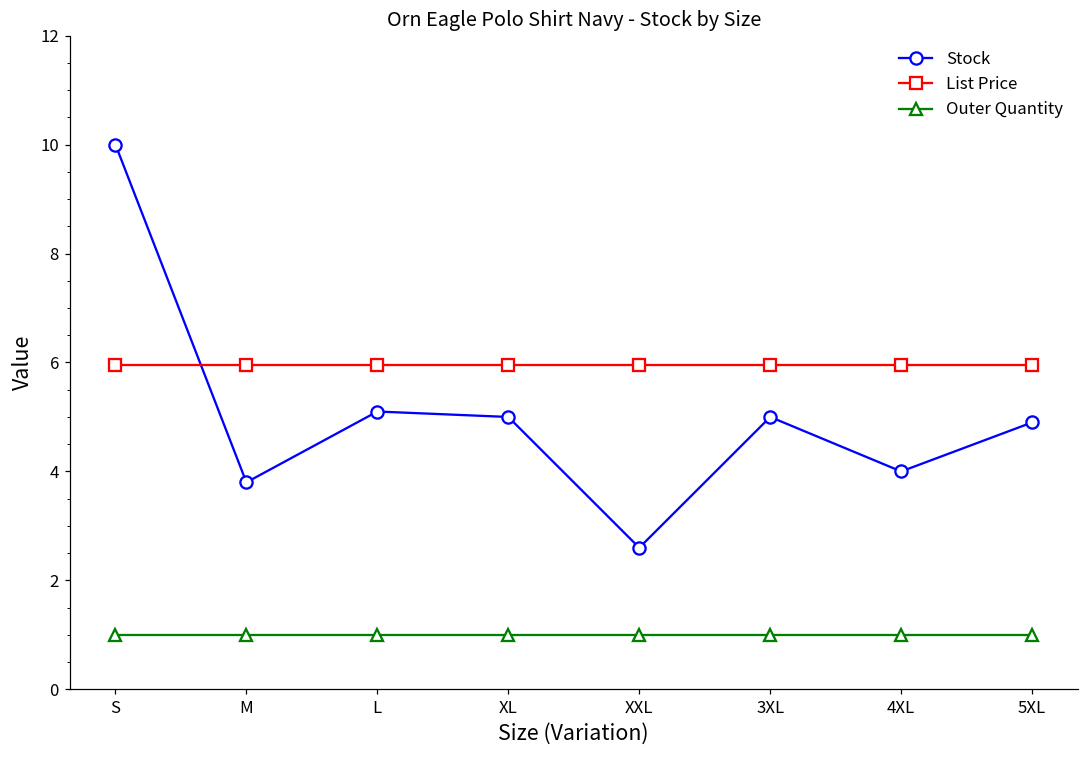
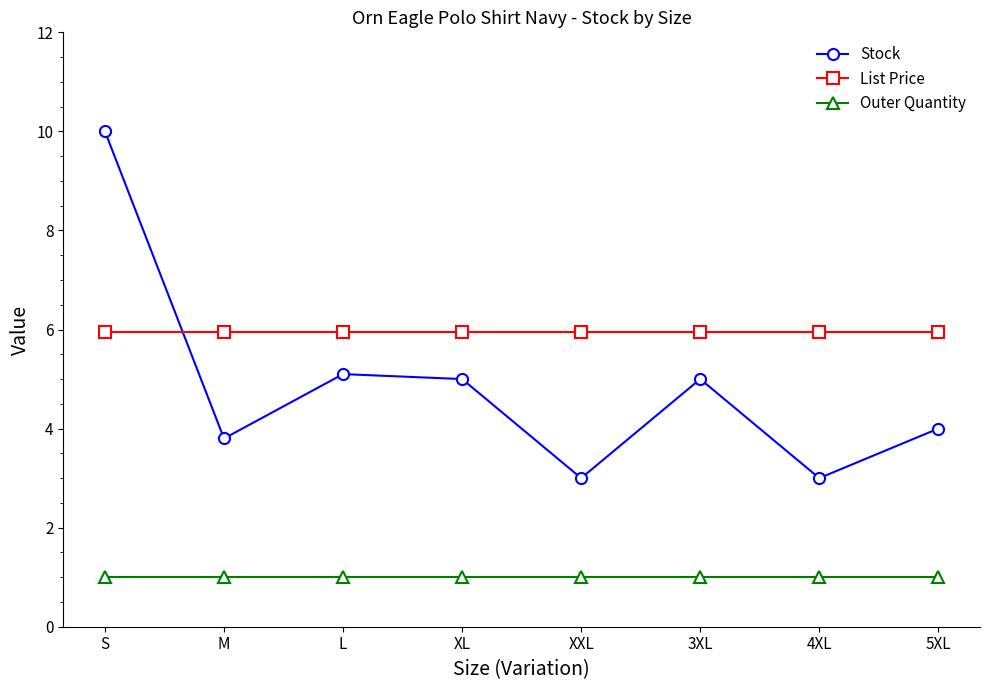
  {
    "Stock": {
      "S": 10.0,
      "M": 3.8,
      "L": 5.1,
      "XL": 5.0,
-     "XXL": 2.6,
+     "XXL": 3.0,
      "3XL": 5.0,
-     "4XL": 4,
-     "5XL": 4.9
+     "4XL": 3,
+     "5XL": 4.0
    },
    "List Price": {
      "S": 6.0,
      "M": 6.0,
      "L": 6.0,
      "XL": 6.0,
      "XXL": 6.0,
      "3XL": 6.0,
      "4XL": 6.0,
      "5XL": 6.0
    },
    "Outer Quantity": {
      "S": 1.0,
      "M": 1.0,
      "L": 1.0,
      "XL": 1.0,
      "XXL": 1.0,
      "3XL": 1.0,
      "4XL": 1.0,
      "5XL": 1.0
    }
  }
